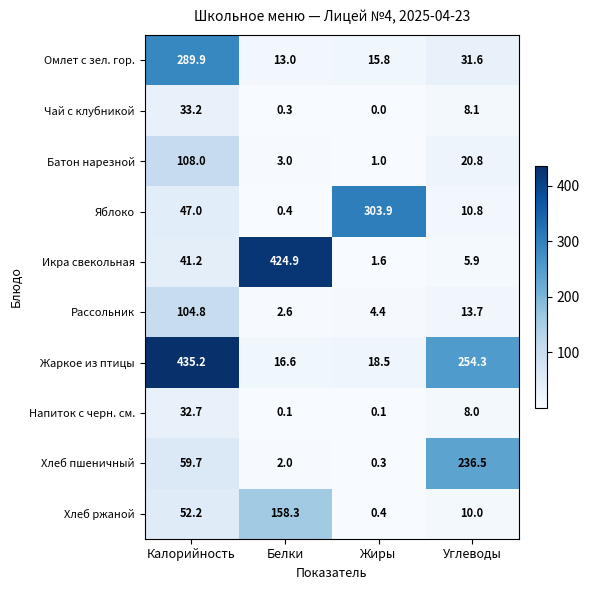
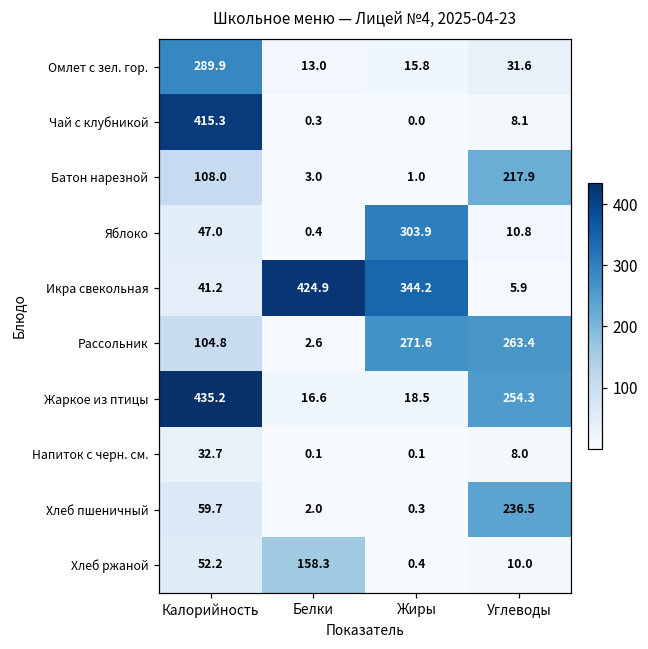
  {
    "Омлет с зел. гор.": {
      "Калорийность": 289.9,
      "Белки": 13.0,
      "Жиры": 15.8,
      "Углеводы": 31.6
    },
    "Чай с клубникой": {
-     "Калорийность": 33.2,
+     "Калорийность": 415.3,
      "Белки": 0.3,
      "Жиры": 0.0,
      "Углеводы": 8.1
    },
    "Батон нарезной": {
      "Калорийность": 108.0,
      "Белки": 3.0,
      "Жиры": 1.0,
-     "Углеводы": 20.8
+     "Углеводы": 217.9
    },
    "Яблоко": {
      "Калорийность": 47.0,
      "Белки": 0.4,
      "Жиры": 303.9,
      "Углеводы": 10.8
    },
    "Икра свекольная": {
      "Калорийность": 41.2,
      "Белки": 424.9,
-     "Жиры": 1.6,
+     "Жиры": 344.2,
      "Углеводы": 5.9
    },
    "Рассольник": {
      "Калорийность": 104.8,
      "Белки": 2.6,
-     "Жиры": 4.4,
-     "Углеводы": 13.7
+     "Жиры": 271.6,
+     "Углеводы": 263.4
    },
    "Жаркое из птицы": {
      "Калорийность": 435.2,
      "Белки": 16.6,
      "Жиры": 18.5,
      "Углеводы": 254.3
    },
    "Напиток с черн. см.": {
      "Калорийность": 32.7,
      "Белки": 0.1,
      "Жиры": 0.1,
      "Углеводы": 8.0
    },
    "Хлеб пшеничный": {
      "Калорийность": 59.7,
      "Белки": 2.0,
      "Жиры": 0.3,
      "Углеводы": 236.5
    },
    "Хлеб ржаной": {
      "Калорийность": 52.2,
      "Белки": 158.3,
      "Жиры": 0.4,
      "Углеводы": 10.0
    }
  }
